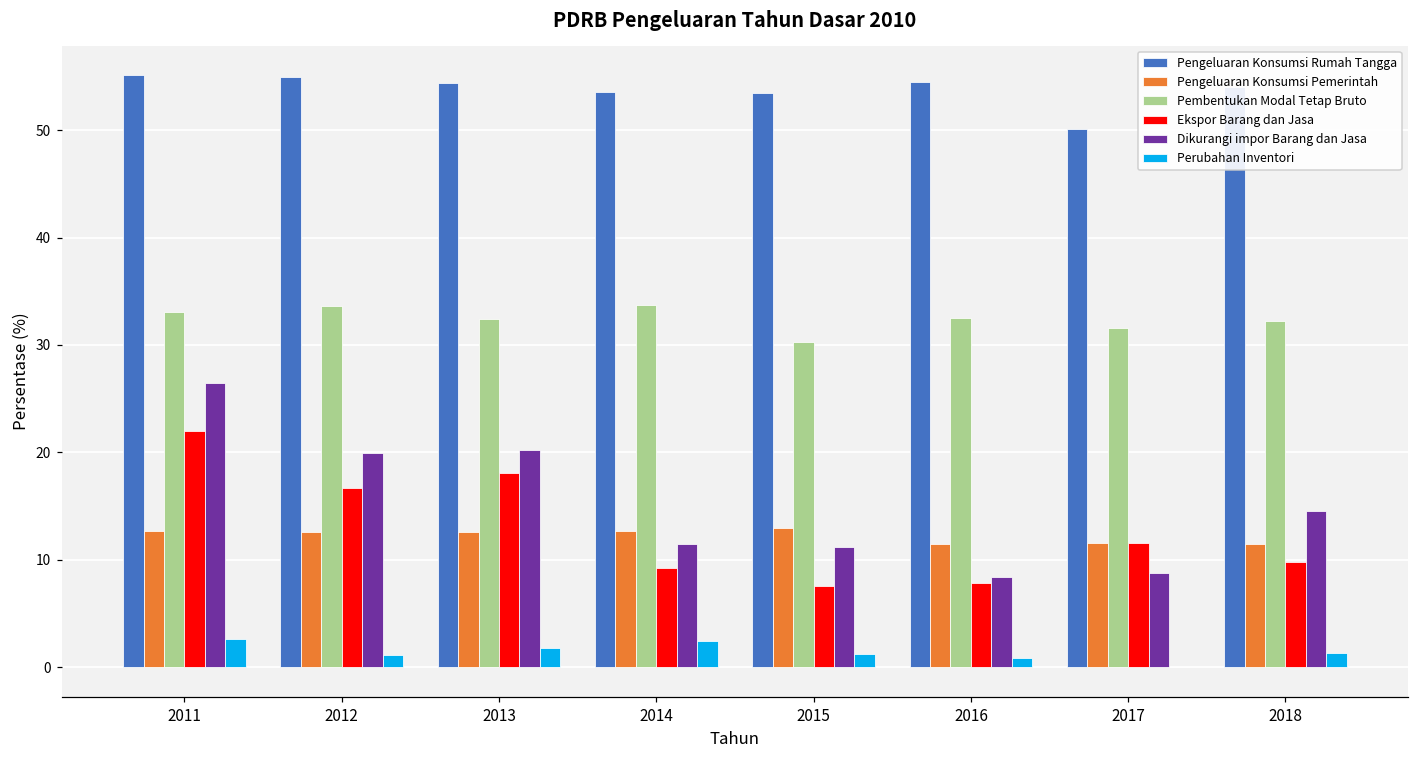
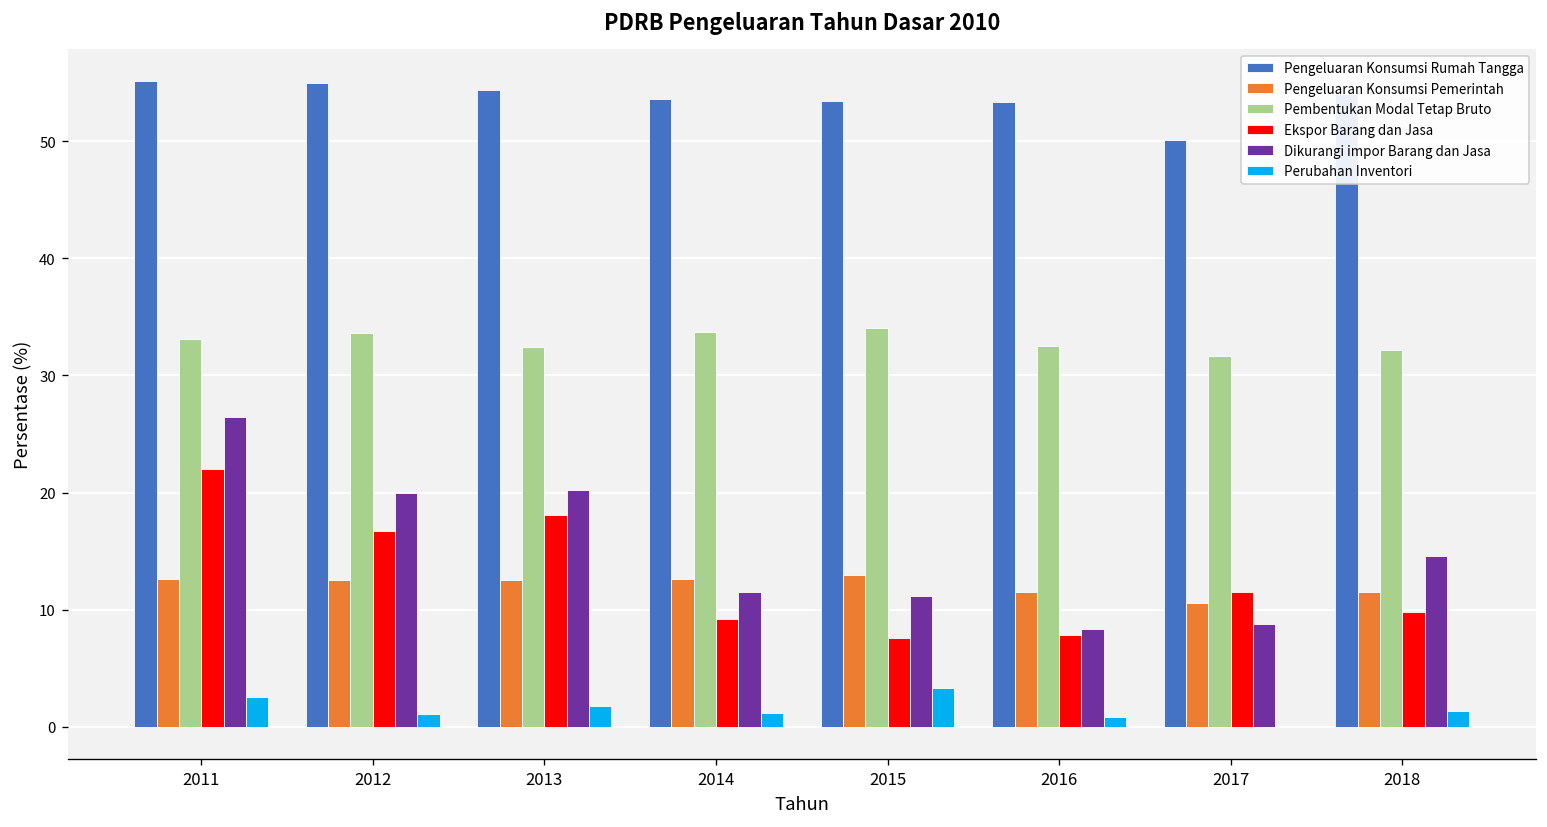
  {
    "Pengeluaran Konsumsi Rumah Tangga": {
      "2011": 55,
      "2012": 55,
      "2013": 54,
      "2014": 54,
      "2015": 53,
-     "2016": 55,
+     "2016": 53,
      "2017": 50
    },
    "Pengeluaran Konsumsi Pemerintah": {
      "2011": 13,
      "2012": 13,
      "2013": 13,
      "2014": 13,
      "2015": 13,
      "2016": 12,
-     "2017": 12,
+     "2017": 11,
      "2018": 12
    },
    "Pembentukan Modal Tetap Bruto": {
      "2011": 33,
      "2012": 34,
      "2013": 32,
      "2014": 34,
-     "2015": 30,
+     "2015": 34,
      "2016": 32,
      "2017": 32,
      "2018": 32
    },
    "Ekspor Barang dan Jasa": {
      "2011": 22,
      "2012": 17,
      "2013": 18,
      "2014": 9,
      "2015": 8,
      "2016": 8,
      "2017": 12,
      "2018": 10
    },
    "Dikurangi impor Barang dan Jasa": {
      "2011": 26,
      "2012": 20,
      "2013": 20,
      "2014": 11,
      "2015": 11,
      "2016": 8,
      "2017": 9,
      "2018": 15
    },
    "Perubahan Inventori": {
      "2011": 3,
      "2012": 1,
      "2013": 2,
-     "2014": 2,
-     "2015": 1,
+     "2014": 1,
+     "2015": 3,
      "2016": 1,
      "2018": 1
    }
  }
